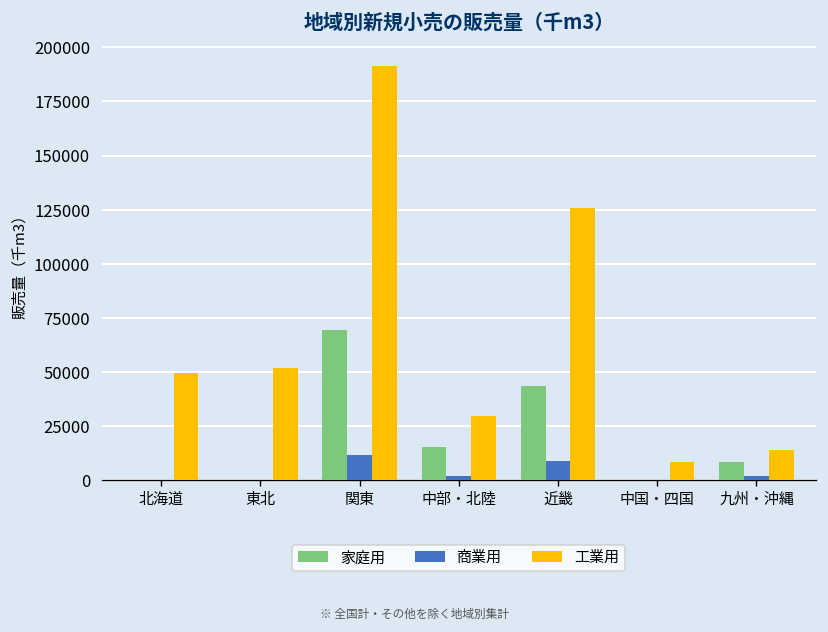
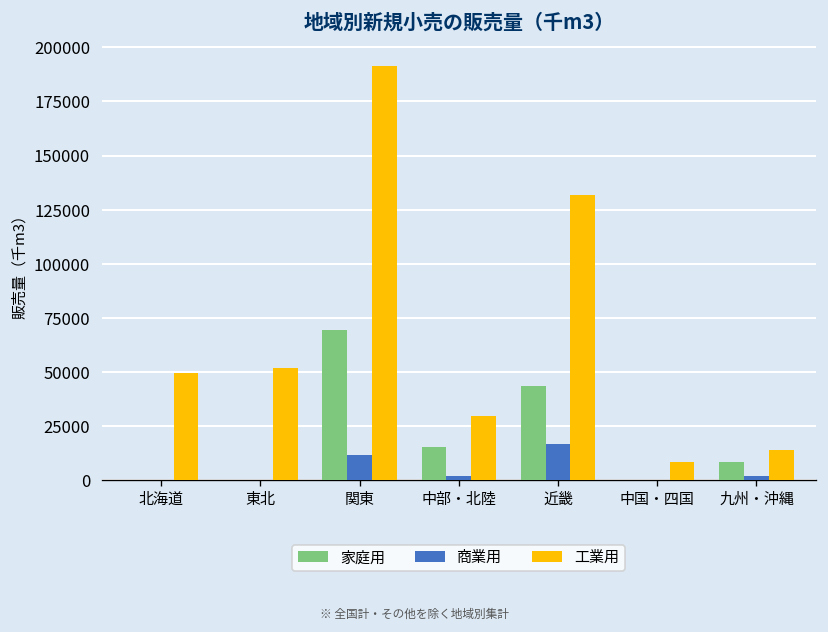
  {
    "家庭用": {
      "関東": 69000,
      "中部・北陸": 16000,
      "近畿": 44000,
      "九州・沖縄": 8000
    },
    "商業用": {
      "関東": 12000,
      "中部・北陸": 2000,
-     "近畿": 9000,
+     "近畿": 17000,
      "中国・四国": 0,
      "九州・沖縄": 2000
    },
    "工業用": {
      "北海道": 50000,
      "東北": 52000,
      "関東": 191000,
      "中部・北陸": 30000,
-     "近畿": 126000,
+     "近畿": 132000,
      "中国・四国": 8000,
      "九州・沖縄": 14000
    }
  }
